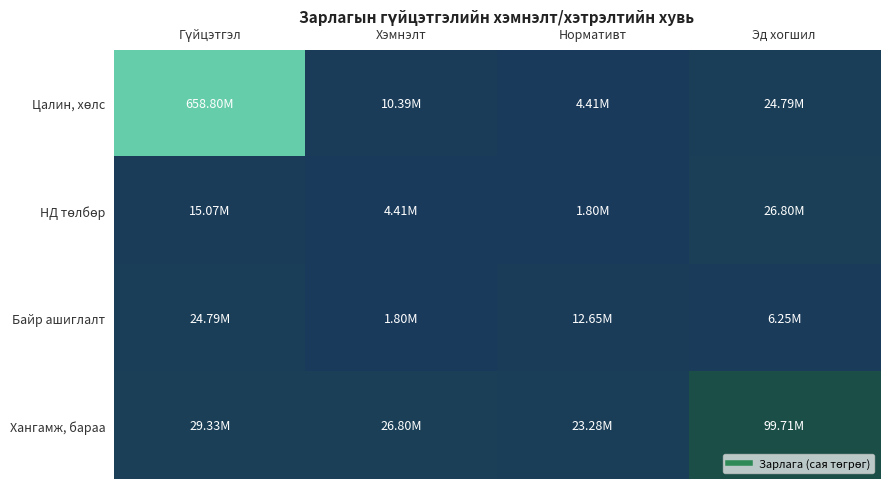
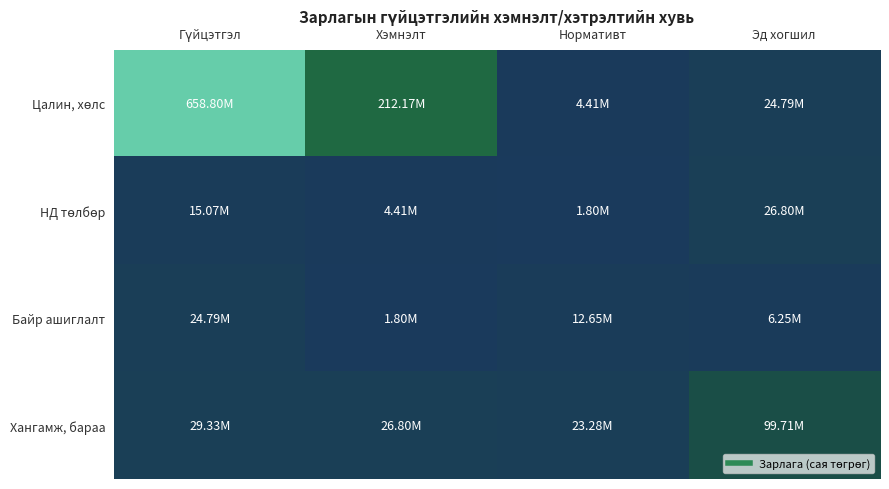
  {
    "Цалин, хөлс": {
      "Гүйцэтгэл": "658.80M",
-     "Хэмнэлт": "10.39M",
+     "Хэмнэлт": "212.17M",
      "Нормативт": "4.41M",
      "Эд хогшил": "24.79M"
    },
    "НД төлбөр": {
      "Гүйцэтгэл": "15.07M",
      "Хэмнэлт": "4.41M",
      "Нормативт": "1.80M",
      "Эд хогшил": "26.80M"
    },
    "Байр ашиглалт": {
      "Гүйцэтгэл": "24.79M",
      "Хэмнэлт": "1.80M",
      "Нормативт": "12.65M",
      "Эд хогшил": "6.25M"
    },
    "Хангамж, бараа": {
      "Гүйцэтгэл": "29.33M",
      "Хэмнэлт": "26.80M",
      "Нормативт": "23.28M",
      "Эд хогшил": "99.71M"
    }
  }
